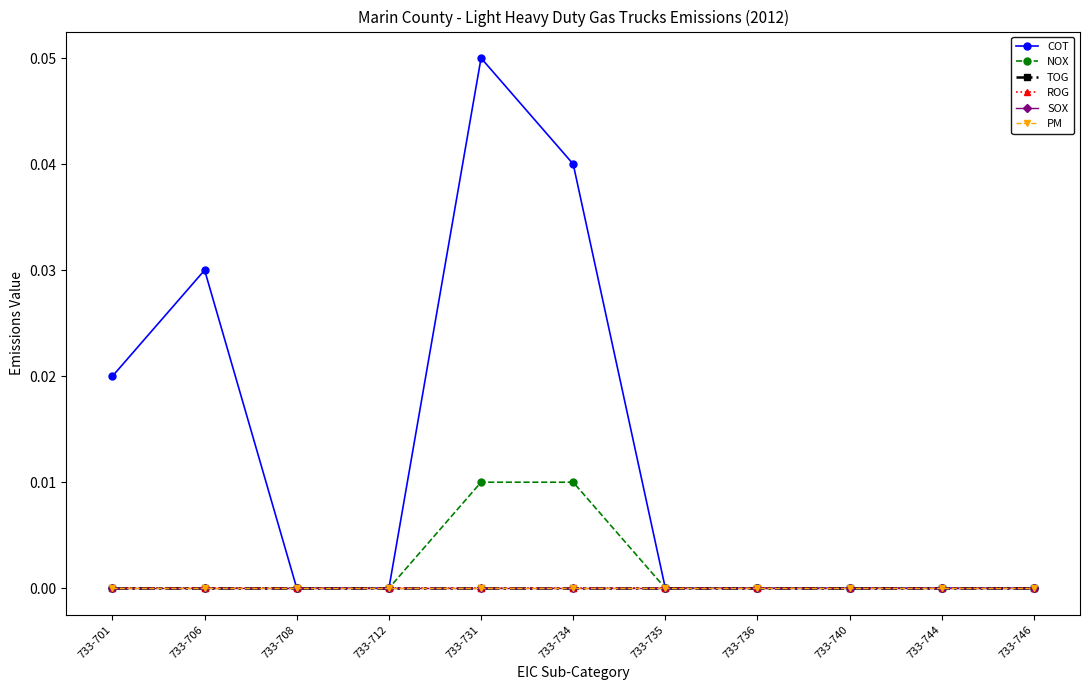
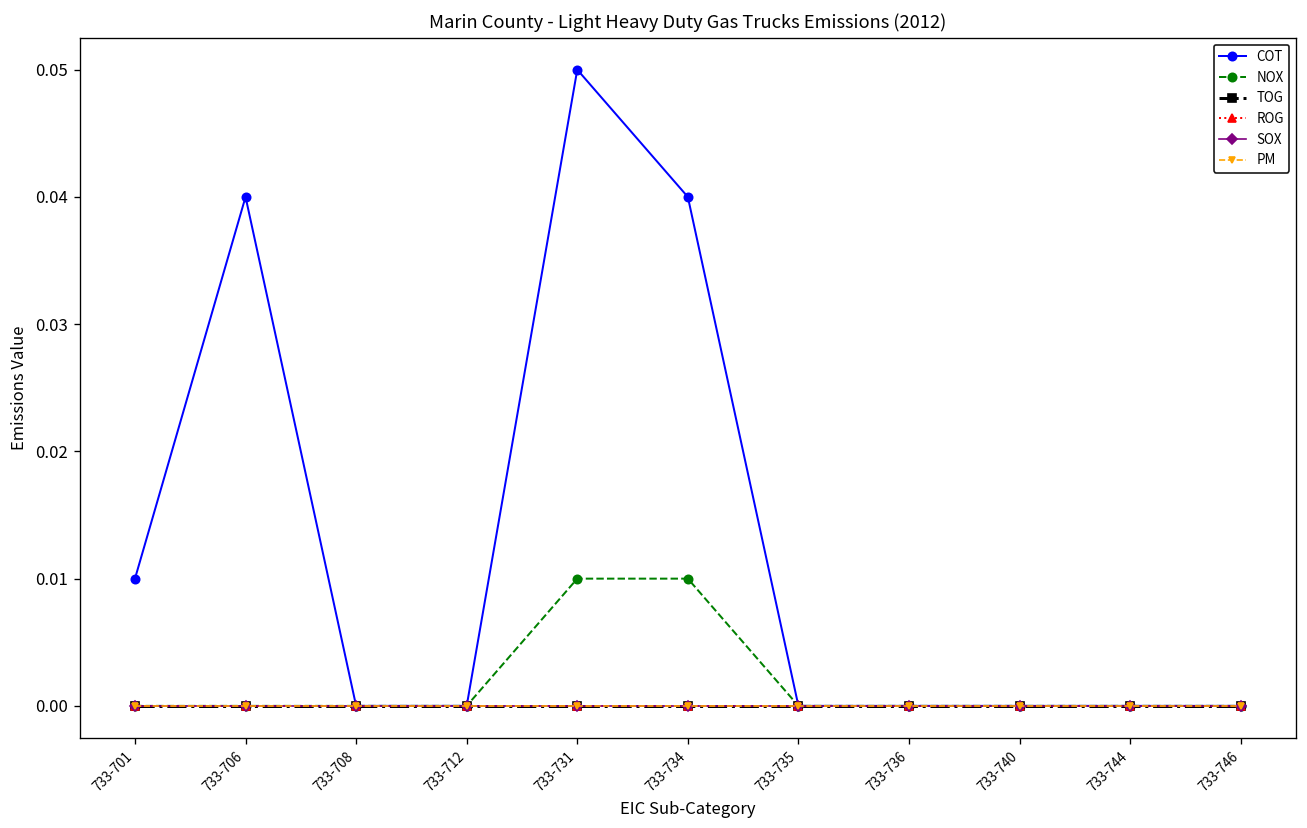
  {
    "COT": {
-     "733-701": 0.02,
-     "733-706": 0.03,
+     "733-701": 0.01,
+     "733-706": 0.04,
      "733-731": 0.05,
      "733-734": 0.04
    },
    "NOX": {
      "733-731": 0.01,
      "733-734": 0.01
    },
    "PM": {
      "733-731": 0.00,
      "733-734": 0.00
    }
  }
